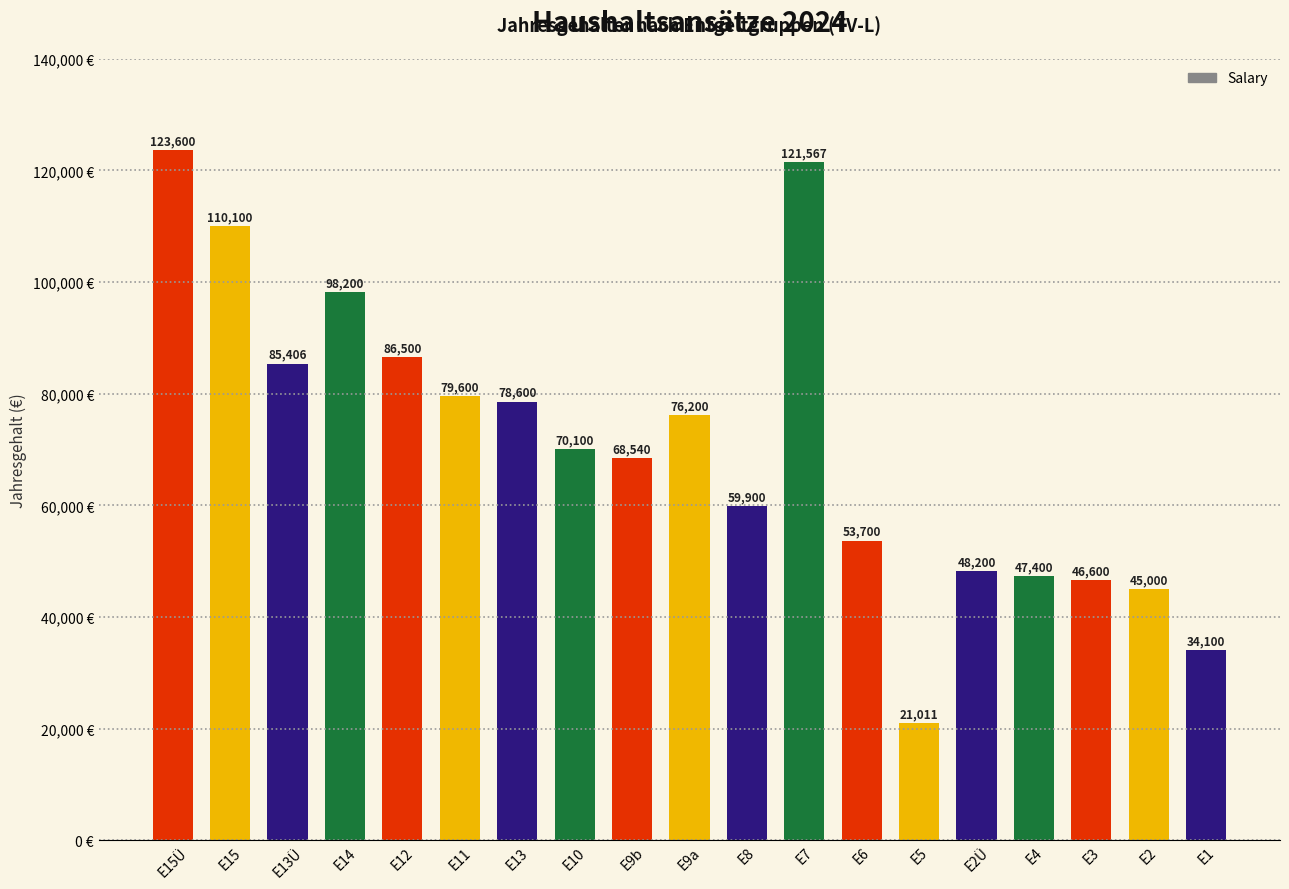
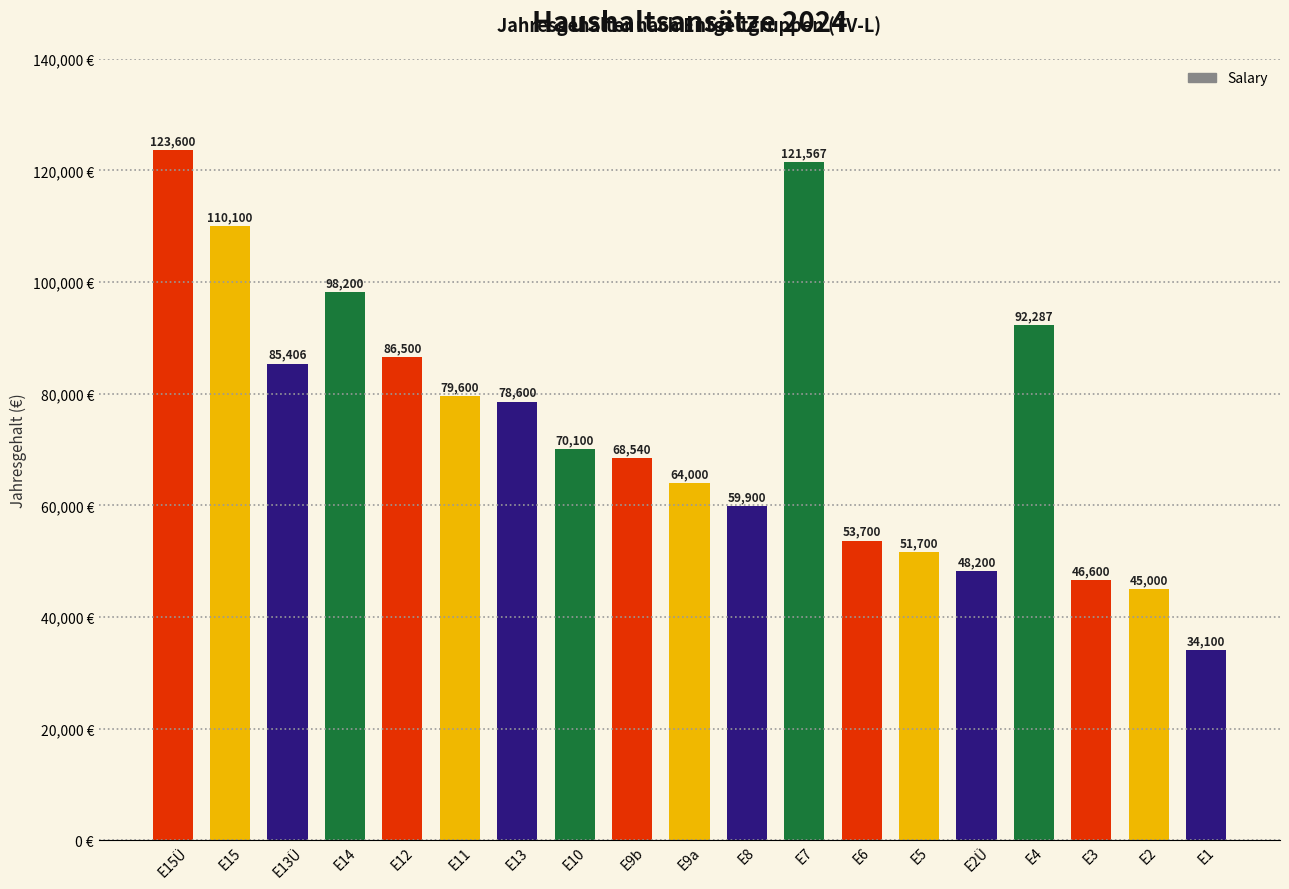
  {
    "E15Ü": "123,600",
    "E15": "110,100",
    "E13Ü": "85,406",
    "E14": "98,200",
    "E12": "86,500",
    "E11": "79,600",
    "E13": "78,600",
    "E10": "70,100",
    "E9b": "68,540",
-   "E9a": "76,200",
+   "E9a": "64,000",
    "E8": "59,900",
    "E7": "121,567",
    "E6": "53,700",
-   "E5": "21,011",
+   "E5": "51,700",
    "E2Ü": "48,200",
-   "E4": "47,400",
+   "E4": "92,287",
    "E3": "46,600",
    "E2": "45,000",
    "E1": "34,100"
  }
